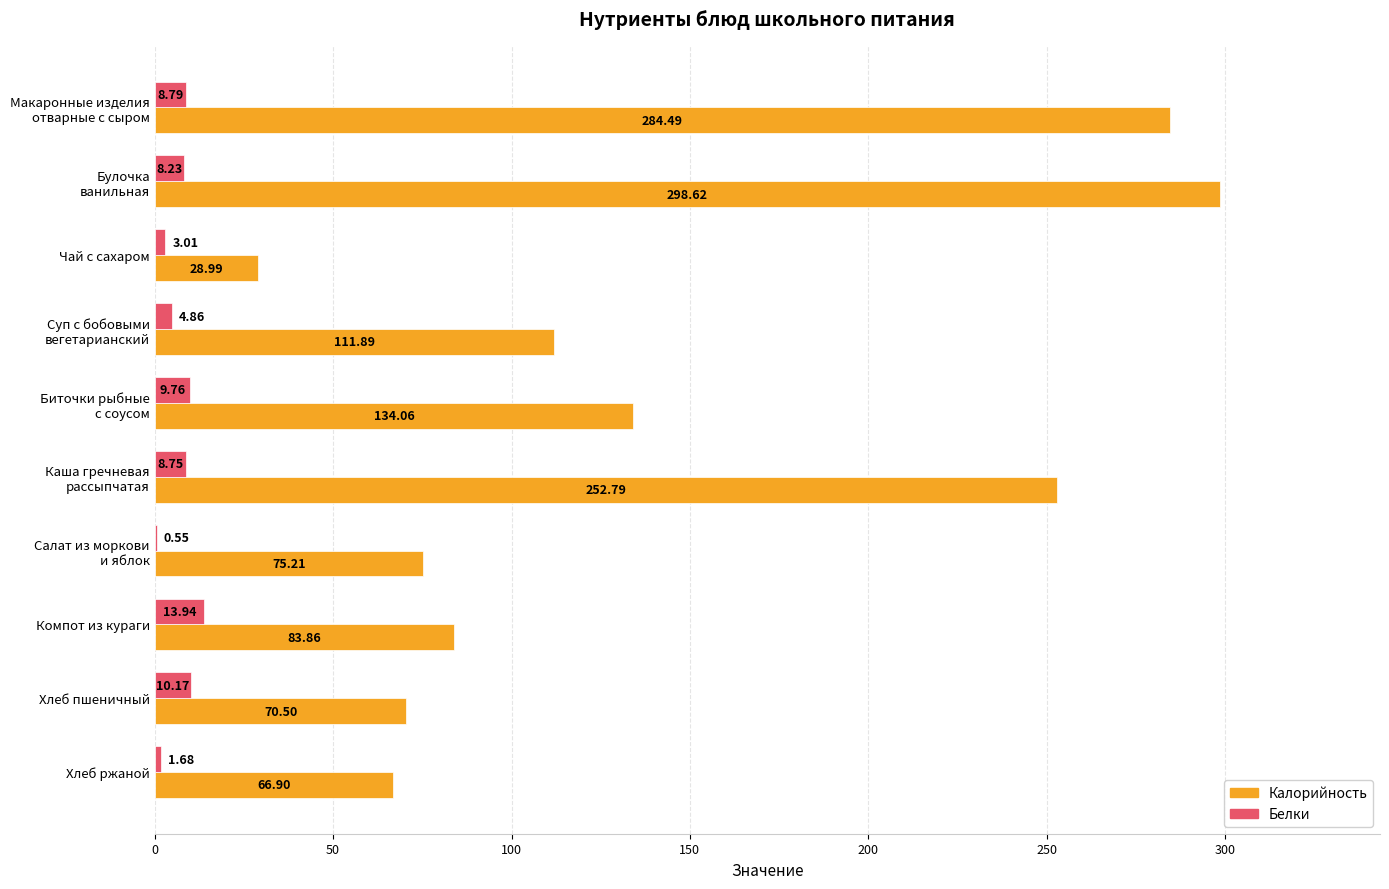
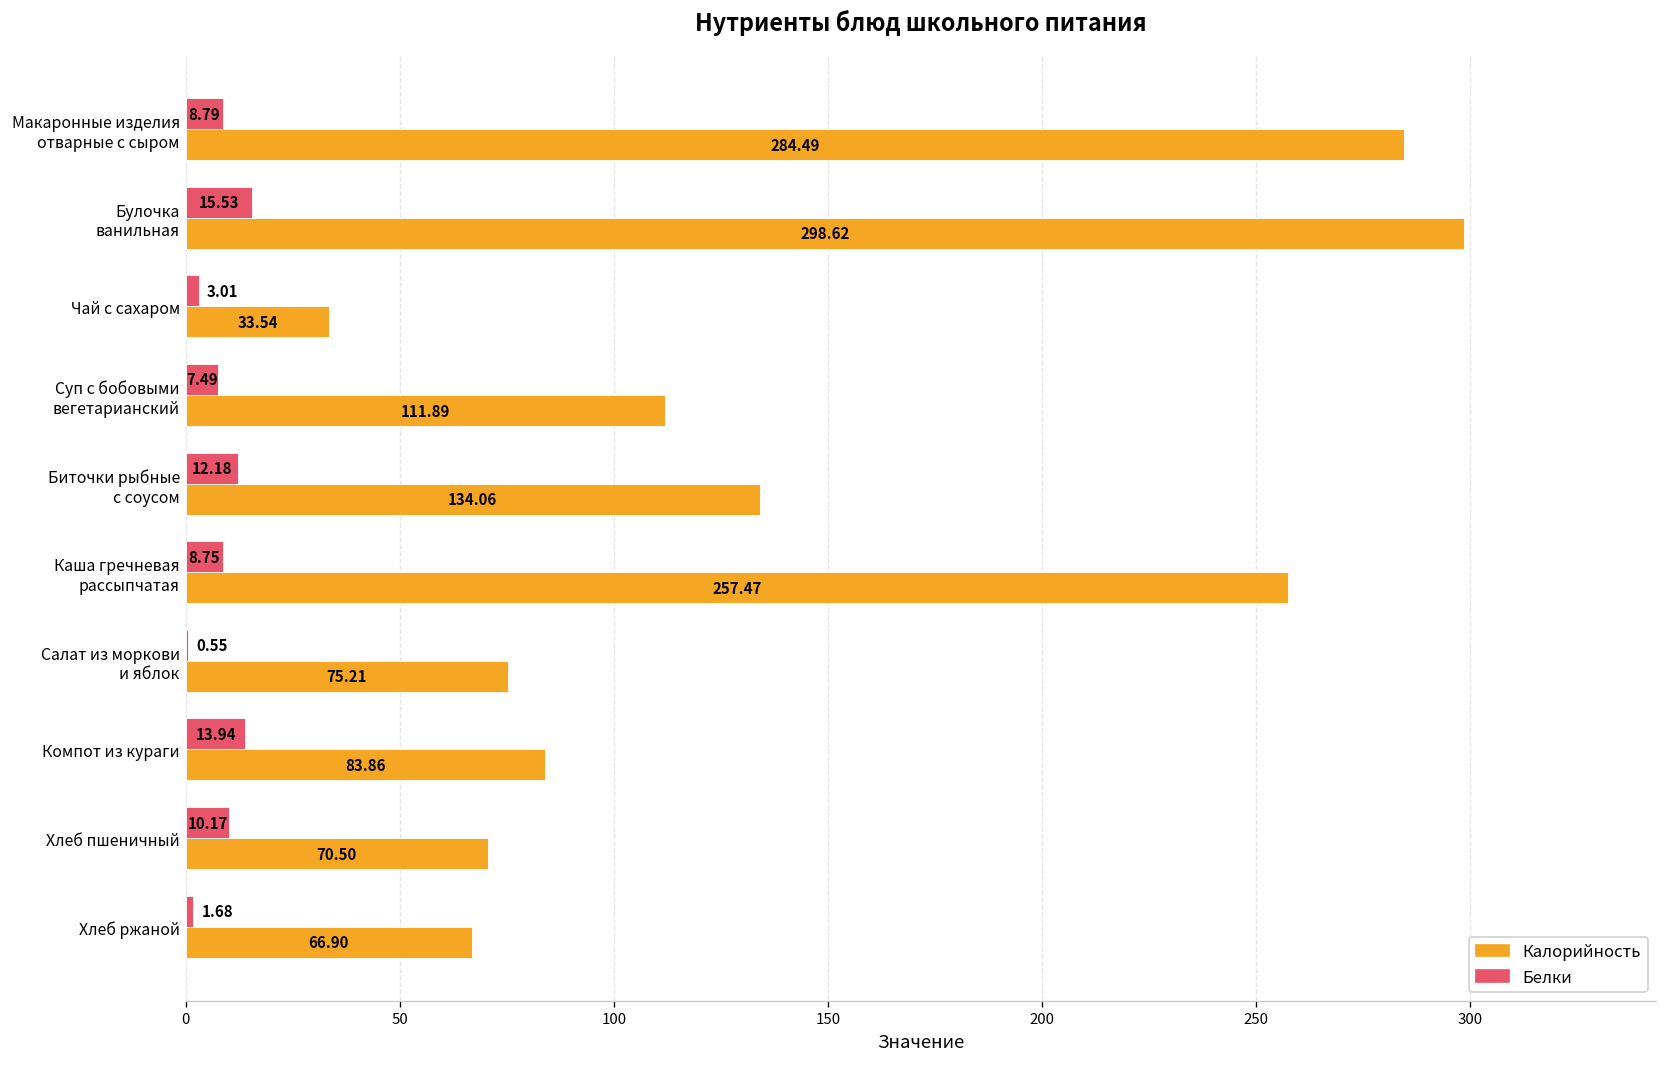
  {
    "Калорийность": {
      "Макаронные изделия отварные с сыром": 284.49,
      "Булочка ванильная": 298.62,
-     "Чай с сахаром": 28.99,
+     "Чай с сахаром": 33.54,
      "Суп с бобовыми вегетарианский": 111.89,
      "Биточки рыбные с соусом": 134.06,
-     "Каша гречневая рассыпчатая": 252.79,
+     "Каша гречневая рассыпчатая": 257.47,
      "Салат из моркови и яблок": 75.21,
      "Компот из кураги": 83.86,
      "Хлеб пшеничный": 70.50,
      "Хлеб ржаной": 66.90
    },
    "Белки": {
      "Макаронные изделия отварные с сыром": 8.79,
-     "Булочка ванильная": 8.23,
+     "Булочка ванильная": 15.53,
      "Чай с сахаром": 3.01,
-     "Суп с бобовыми вегетарианский": 4.86,
-     "Биточки рыбные с соусом": 9.76,
+     "Суп с бобовыми вегетарианский": 7.49,
+     "Биточки рыбные с соусом": 12.18,
      "Каша гречневая рассыпчатая": 8.75,
      "Салат из моркови и яблок": 0.55,
      "Компот из кураги": 13.94,
      "Хлеб пшеничный": 10.17,
      "Хлеб ржаной": 1.68
    }
  }
